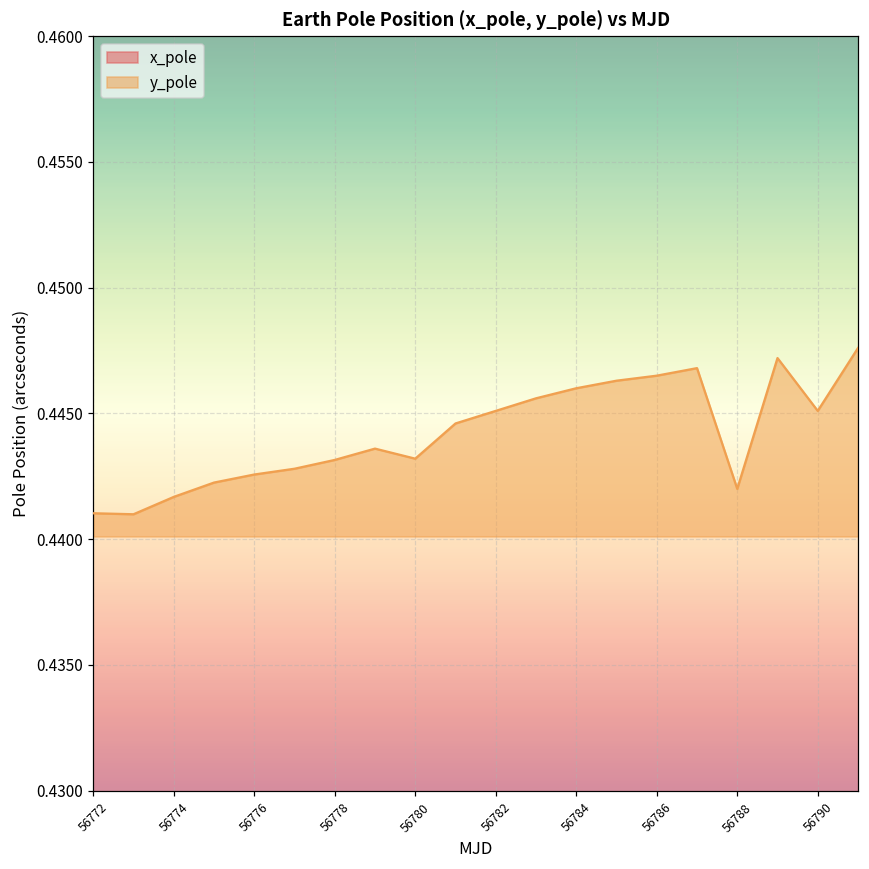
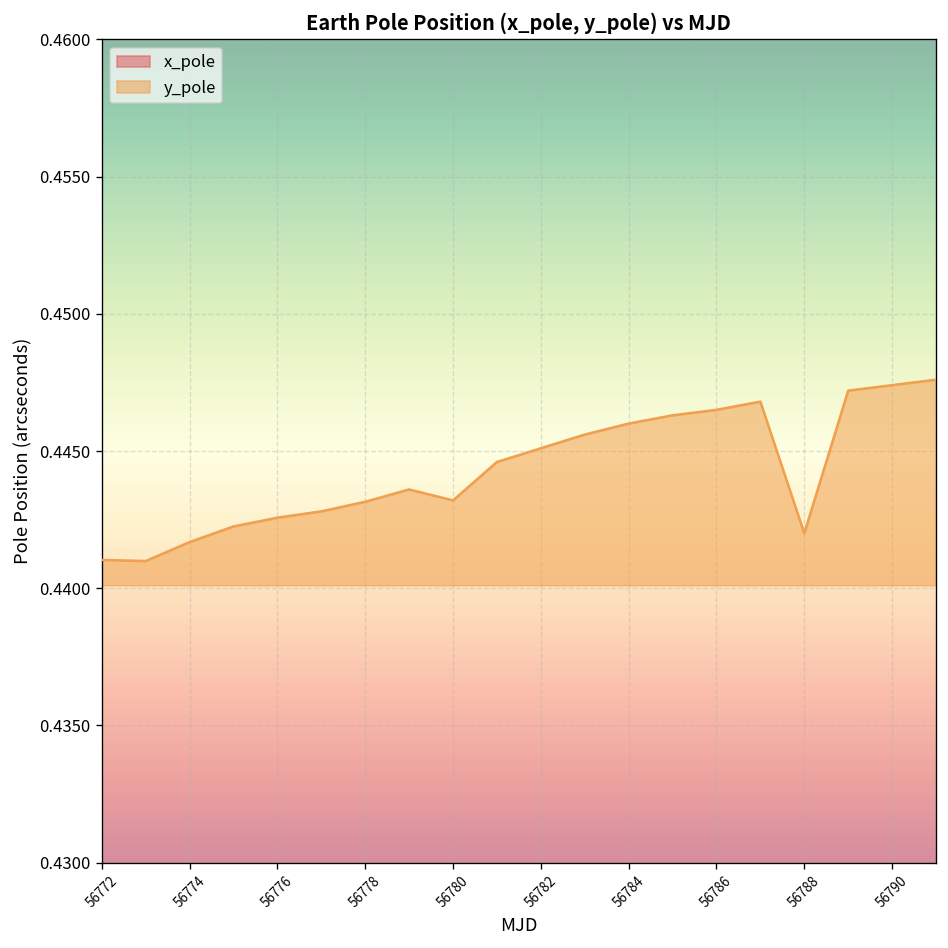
  {
    "y_pole": {
      "56772": 0.4410,
      "56774": 0.4417,
      "56776": 0.4426,
      "56778": 0.4432,
      "56780": 0.4432,
      "56782": 0.4451,
      "56784": 0.4460,
      "56786": 0.4465,
      "56788": 0.4420,
-     "56790": 0.4451
+     "56790": 0.4474
    }
  }
